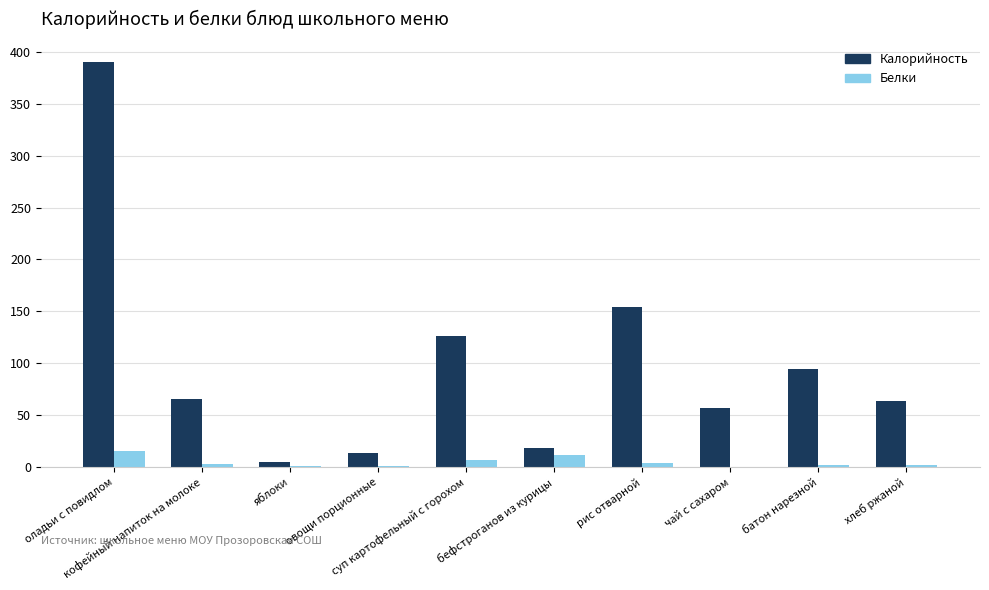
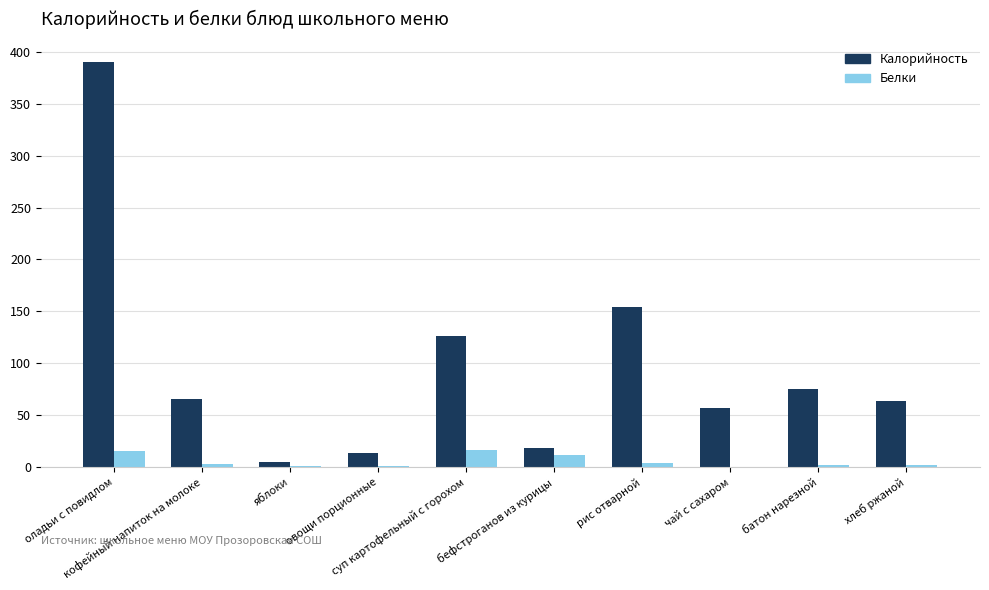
  {
    "Калорийность": {
      "оладьи с повидлом": 390,
      "кофейный напиток на молоке": 66,
      "яблоки": 5,
      "овощи порционные": 14,
      "суп картофельный с горохом": 126,
      "бефстроганов из курицы": 18,
      "рис отварной": 154,
      "чай с сахаром": 57,
-     "батон нарезной": 94,
+     "батон нарезной": 75,
      "хлеб ржаной": 64
    },
    "Белки": {
      "оладьи с повидлом": 15,
      "кофейный напиток на молоке": 3,
-     "суп картофельный с горохом": 7,
+     "суп картофельный с горохом": 16,
      "бефстроганов из курицы": 12,
      "рис отварной": 4,
      "чай с сахаром": 0
    }
  }
